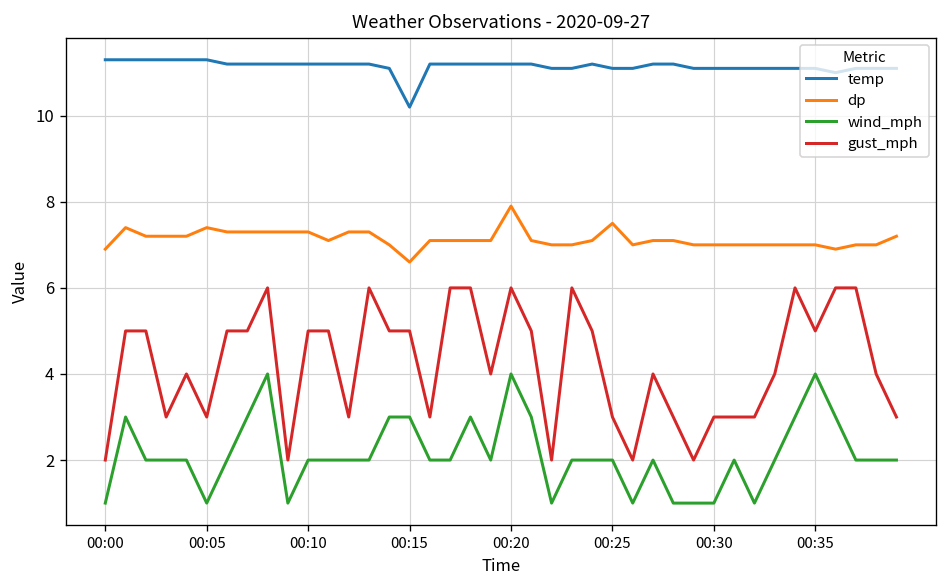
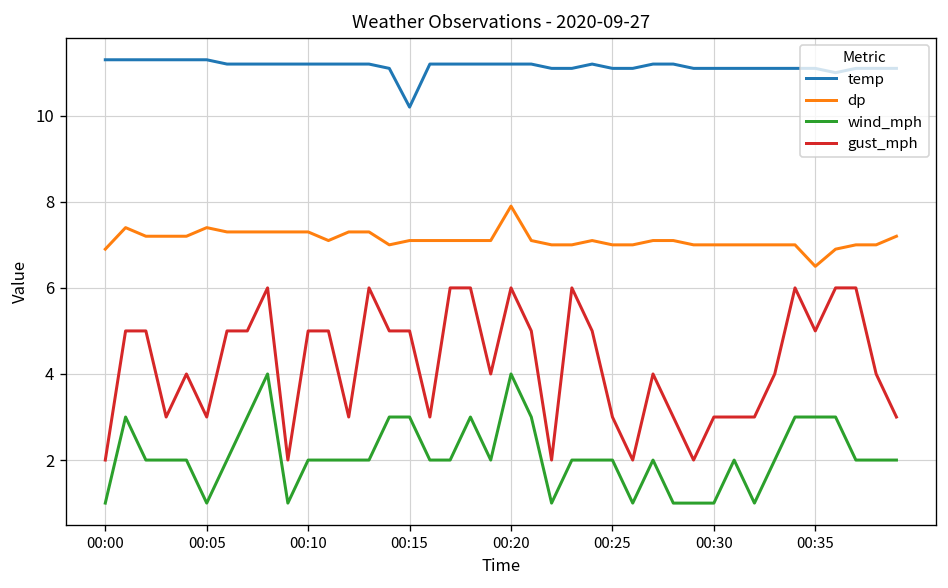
  {
    "temp": {
      "00:00": 11.3,
      "00:05": 11.3,
      "00:10": 11.2,
      "00:15": 10.2,
      "00:20": 11.2,
      "00:25": 11.1,
      "00:30": 11.1
    },
    "dp": {
      "00:00": 6.9,
      "00:05": 7.4,
      "00:10": 7.3,
-     "00:15": 6.6,
+     "00:15": 7.1,
      "00:20": 7.9,
-     "00:25": 7.5,
+     "00:25": 7.0,
      "00:30": 7.0,
-     "00:35": 7.0
+     "00:35": 6.5
    },
    "wind_mph": {
      "00:00": 1,
      "00:05": 1,
      "00:10": 2,
      "00:15": 3,
      "00:20": 4,
      "00:25": 2,
      "00:30": 1,
-     "00:35": 4
+     "00:35": 3
    },
    "gust_mph": {
      "00:00": 2.0,
      "00:05": 3.0,
      "00:10": 5.0,
      "00:15": 5.0,
      "00:20": 6.0,
      "00:25": 3.0,
      "00:30": 3.0,
      "00:35": 5.0
    }
  }
